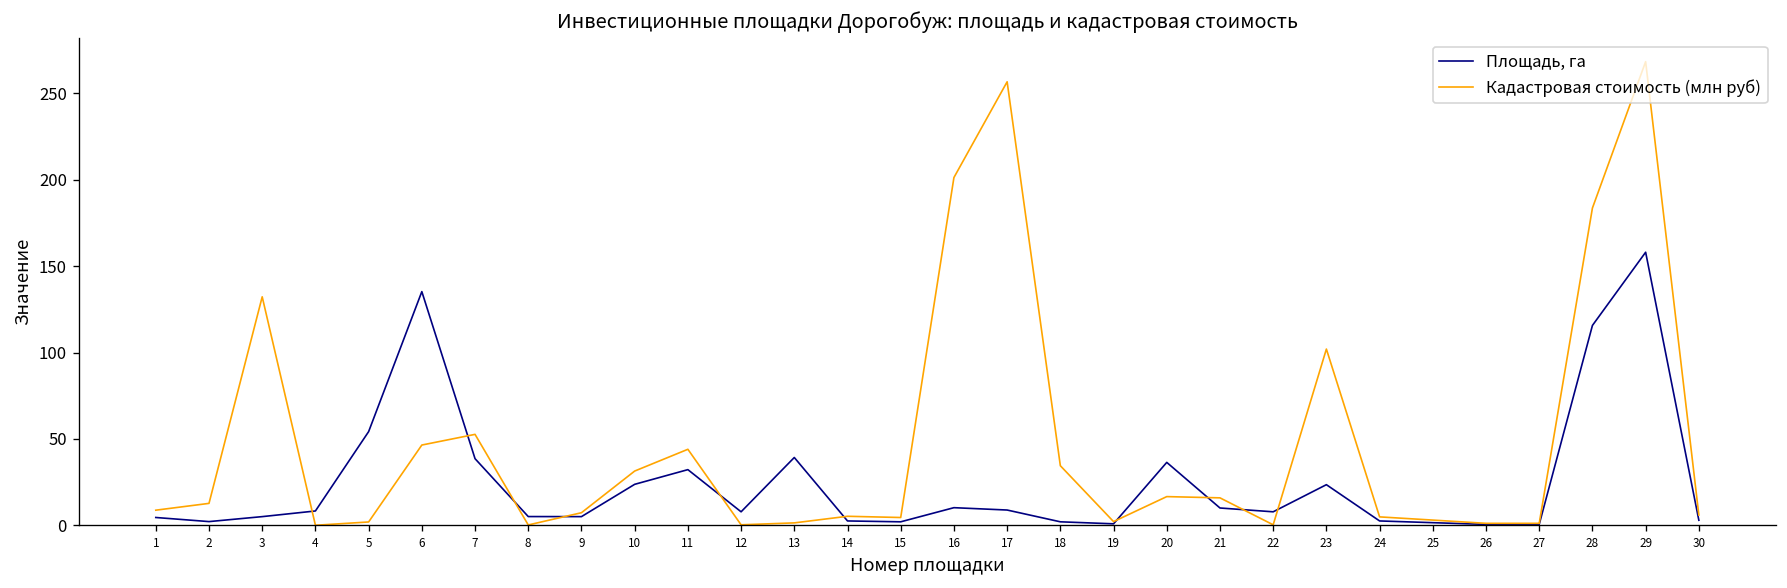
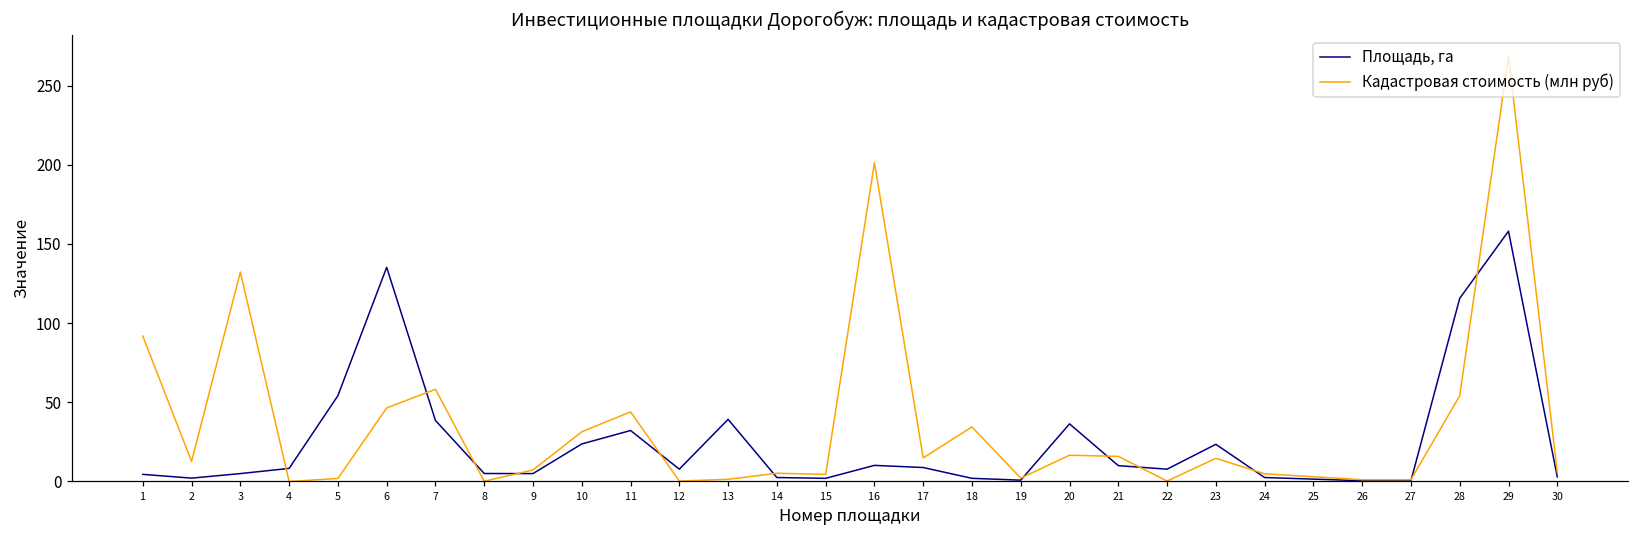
  {
    "Площадь, га": {
      "1": 5,
      "2": 2,
      "3": 5,
      "4": 8,
      "5": 54,
      "6": 135,
      "7": 39,
      "8": 5,
      "9": 5,
      "10": 24,
      "11": 32,
      "12": 8,
      "13": 39,
      "14": 3,
      "15": 2,
      "16": 10,
      "17": 9,
      "18": 2,
      "20": 36,
      "21": 10,
      "22": 8,
      "23": 23,
      "24": 3,
      "28": 116,
      "29": 158,
      "30": 3
    },
    "Кадастровая стоимость (млн руб)": {
-     "1": 9,
+     "1": 92,
      "2": 13,
      "3": 132,
      "4": 0,
      "5": 2,
      "6": 46,
-     "7": 53,
+     "7": 58,
      "8": 0,
      "9": 7,
      "10": 31,
      "11": 44,
      "12": 0,
      "13": 1,
      "14": 5,
      "15": 4,
      "16": 201,
-     "17": 257,
+     "17": 15,
      "18": 34,
      "20": 17,
      "21": 16,
      "22": 0,
-     "23": 102,
+     "23": 15,
      "24": 5,
-     "28": 184,
+     "28": 54,
      "30": 6
    }
  }
